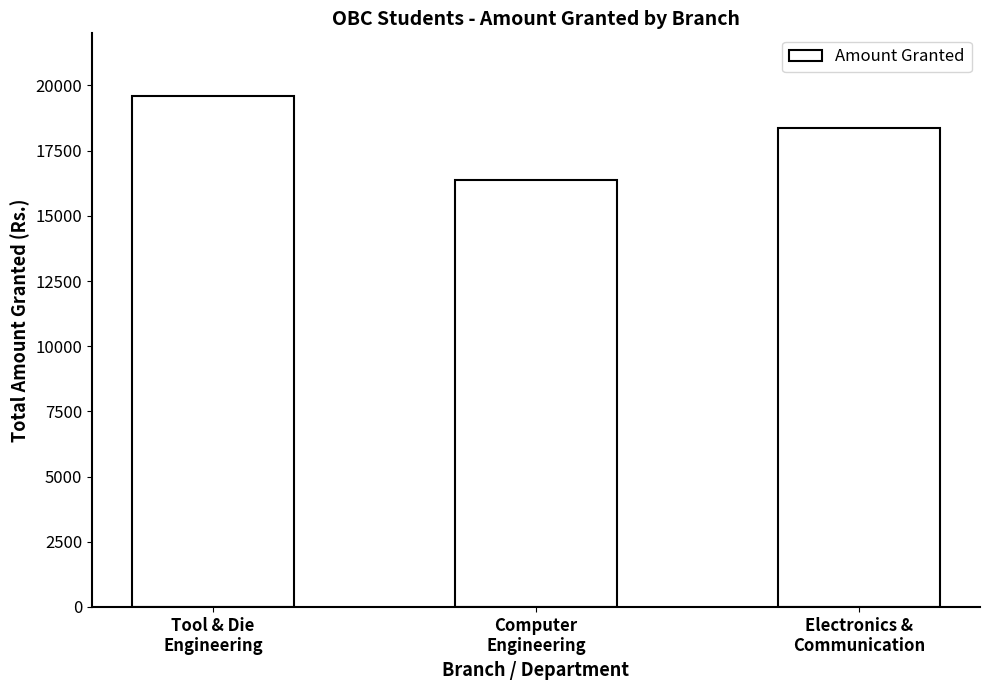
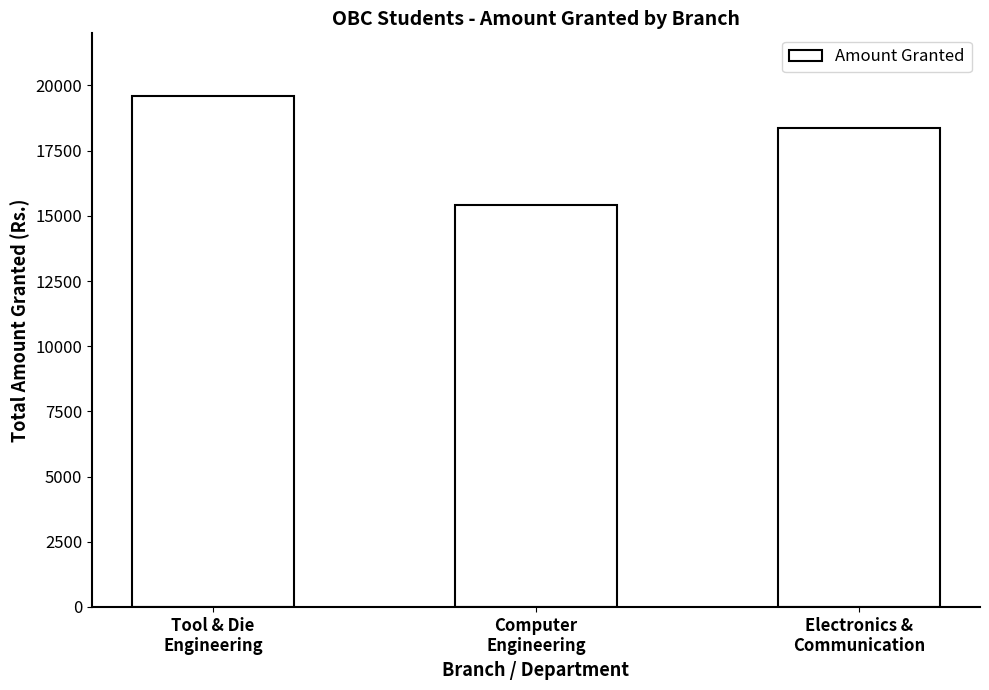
  {
    "Tool & Die Engineering": 19600,
-   "Computer Engineering": 16400,
+   "Computer Engineering": 15400,
    "Electronics & Communication": 18400
  }
